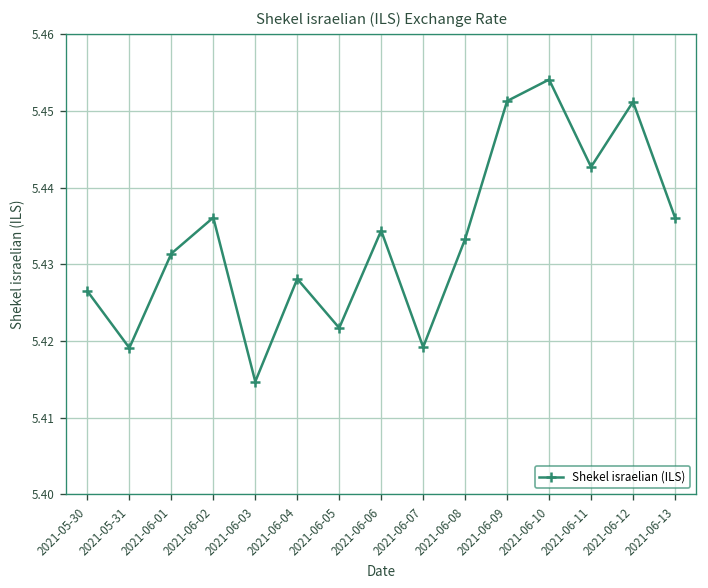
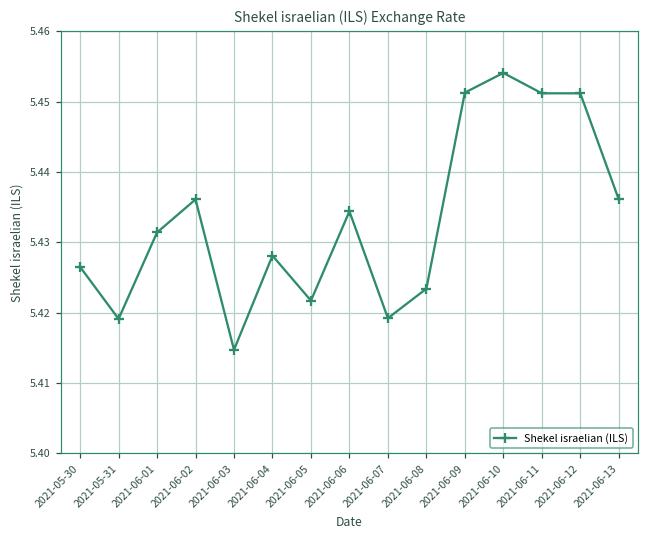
  {
    "2021-05-30": 5.427,
    "2021-05-31": 5.419,
    "2021-06-01": 5.431,
    "2021-06-02": 5.436,
    "2021-06-03": 5.415,
    "2021-06-04": 5.428,
    "2021-06-05": 5.422,
    "2021-06-06": 5.434,
    "2021-06-07": 5.419,
-   "2021-06-08": 5.433,
+   "2021-06-08": 5.423,
    "2021-06-09": 5.451,
    "2021-06-10": 5.454,
-   "2021-06-11": 5.443,
+   "2021-06-11": 5.451,
    "2021-06-12": 5.451,
    "2021-06-13": 5.436
  }
